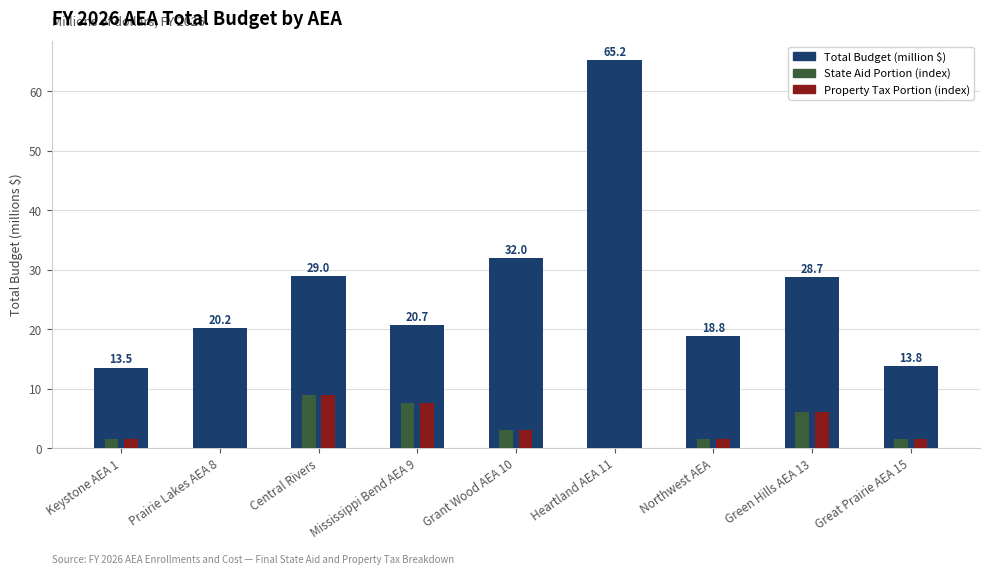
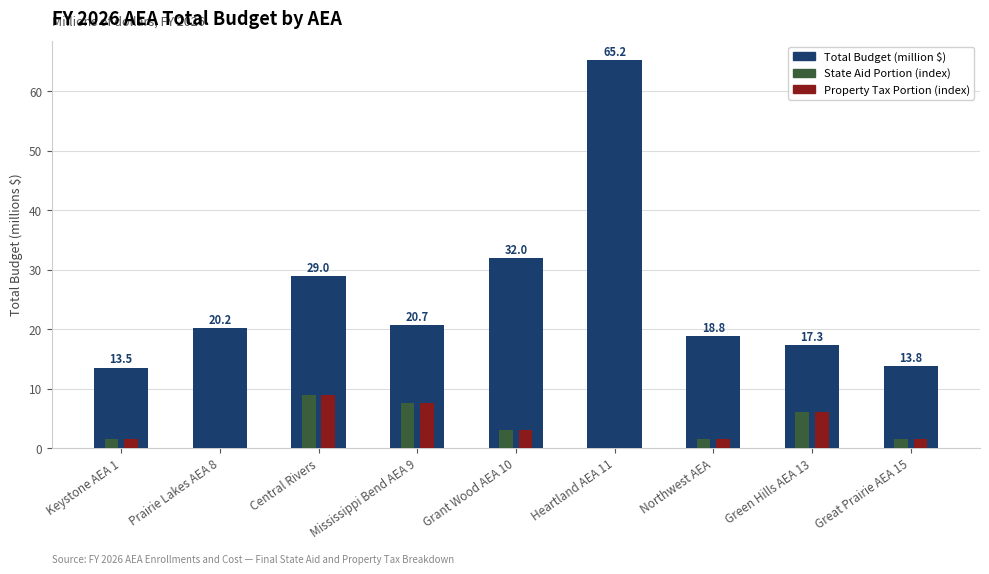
  {
    "Total Budget (million $)": {
      "Keystone AEA 1": 13.5,
      "Prairie Lakes AEA 8": 20.2,
      "Central Rivers": 29.0,
      "Mississippi Bend AEA 9": 20.7,
      "Grant Wood AEA 10": 32.0,
      "Heartland AEA 11": 65.2,
      "Northwest AEA": 18.8,
-     "Green Hills AEA 13": 28.7,
+     "Green Hills AEA 13": 17.3,
      "Great Prairie AEA 15": 13.8
    },
    "State Aid Portion (index)": {
      "Prairie Lakes AEA 8": 0,
      "Heartland AEA 11": 0
    },
    "Property Tax Portion (index)": {
      "Prairie Lakes AEA 8": 0,
      "Heartland AEA 11": 0
    }
  }
